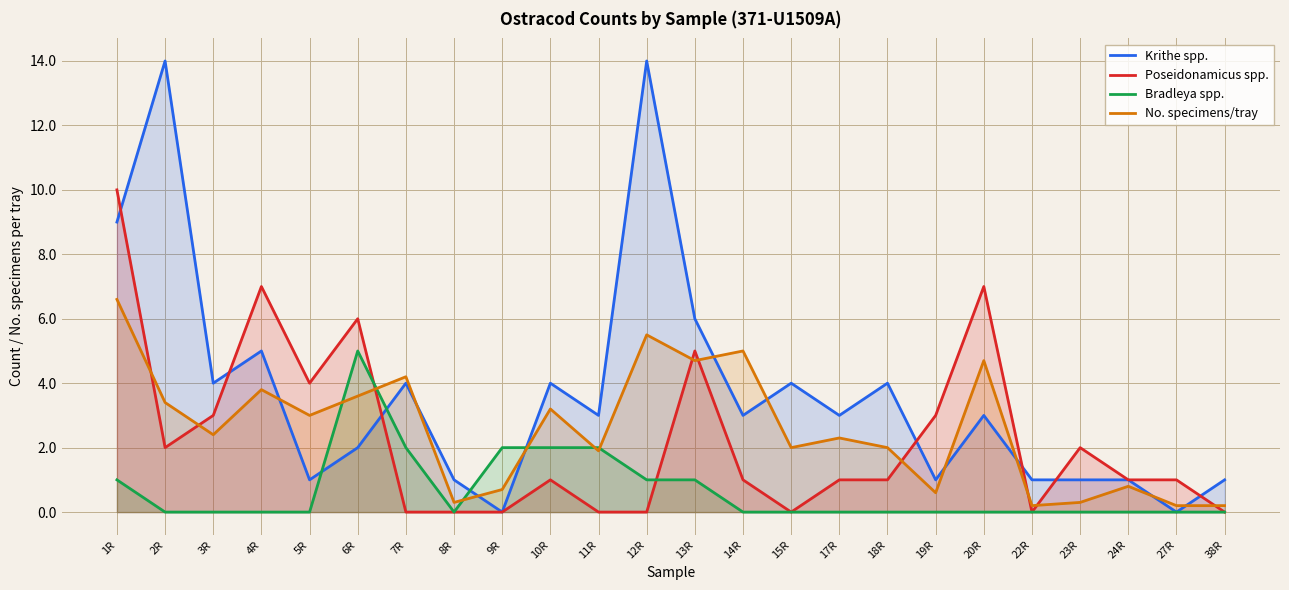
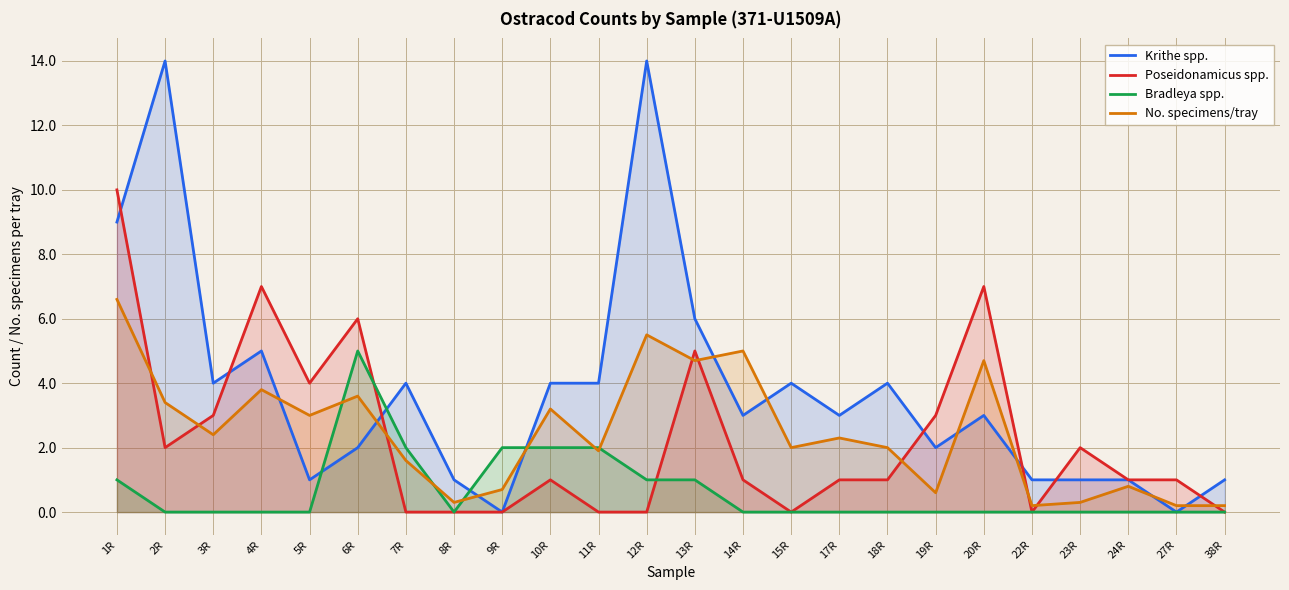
  {
    "Krithe spp.": {
      "1R": 9,
      "2R": 14,
      "3R": 4,
      "4R": 5,
      "5R": 1,
      "6R": 2,
      "7R": 4,
      "8R": 1,
      "10R": 4,
-     "11R": 3,
+     "11R": 4,
      "12R": 14,
      "13R": 6,
      "14R": 3,
      "15R": 4,
      "17R": 3,
      "18R": 4,
-     "19R": 1,
+     "19R": 2,
      "20R": 3,
      "22R": 1,
      "23R": 1,
      "38R": 1
    },
    "Poseidonamicus spp.": {
      "1R": 10.0,
      "2R": 2.0,
      "3R": 3.0,
      "4R": 7.0,
      "5R": 4.0,
      "6R": 6.0,
      "7R": 0.0,
      "10R": 1.0,
      "11R": 0.0,
      "12R": 0.0,
      "13R": 5.0,
      "14R": 1.0,
      "17R": 1.0,
      "18R": 1.0,
      "19R": 3.0,
      "20R": 7.0,
      "23R": 2.0,
      "27R": 1.0
    },
    "Bradleya spp.": {
      "1R": 1.0,
      "2R": 0.0,
      "3R": 0.0,
      "4R": 0.0,
      "5R": 0.0,
      "6R": 5.0,
      "7R": 2.0,
      "9R": 2.0,
      "10R": 2.0,
      "11R": 2.0,
      "12R": 1.0,
      "13R": 1.0,
      "14R": 0.0,
      "17R": 0.0,
      "18R": 0.0,
      "19R": 0.0,
      "20R": 0.0,
      "23R": 0.0,
      "24R": 0.0
    },
    "No. specimens/tray": {
      "1R": 6.6,
      "2R": 3.4,
      "3R": 2.4,
      "4R": 3.8,
      "5R": 3.0,
      "6R": 3.6,
-     "7R": 4.2,
+     "7R": 1.6,
      "8R": 0.3,
      "9R": 0.7,
      "10R": 3.2,
      "11R": 1.9,
      "12R": 5.5,
      "13R": 4.7,
      "14R": 5.0,
      "15R": 2.0,
      "17R": 2.3,
      "18R": 2.0,
      "19R": 0.6,
      "20R": 4.7,
      "22R": 0.2,
      "23R": 0.3,
      "24R": 0.8,
      "27R": 0.2,
      "38R": 0.2
    }
  }
